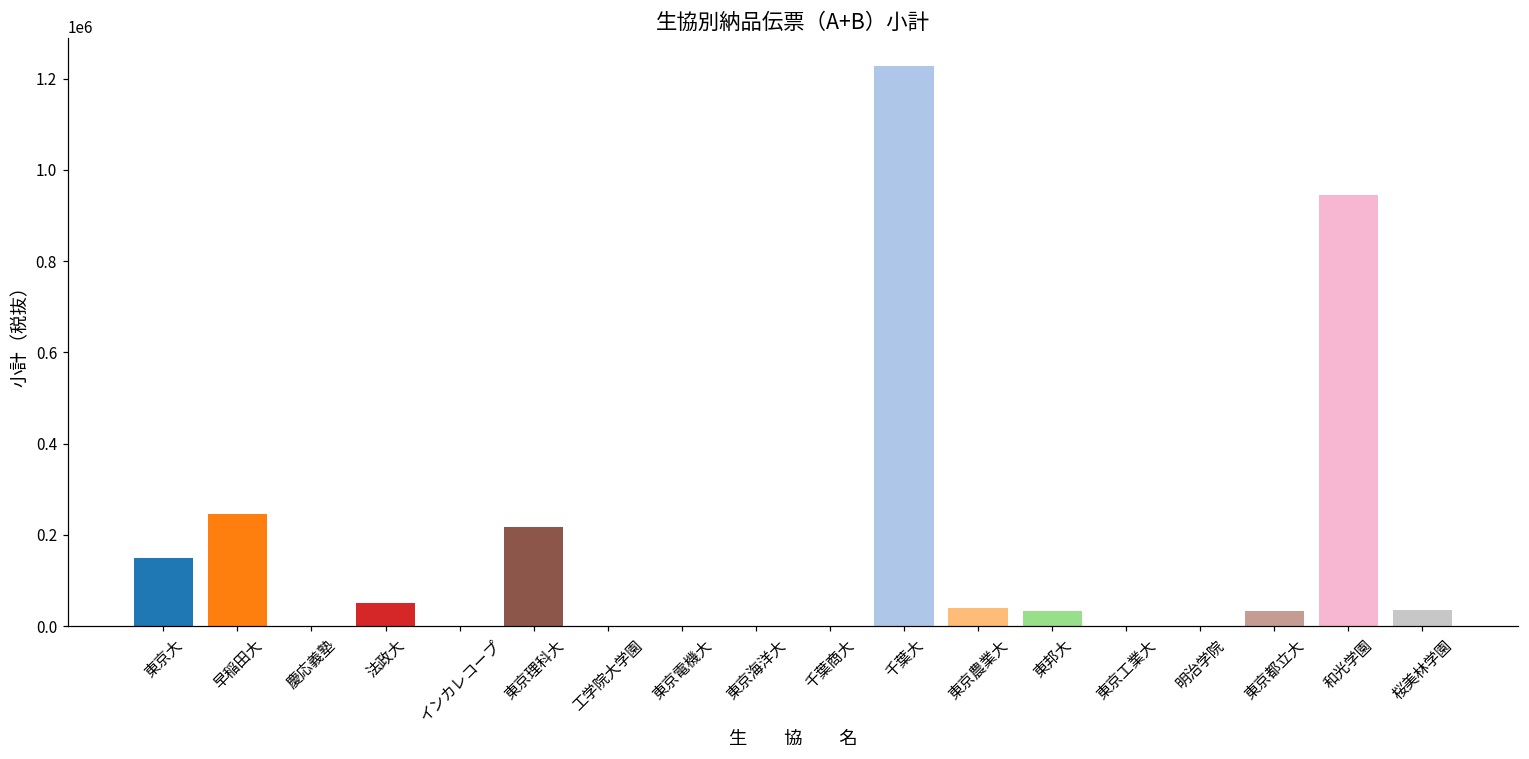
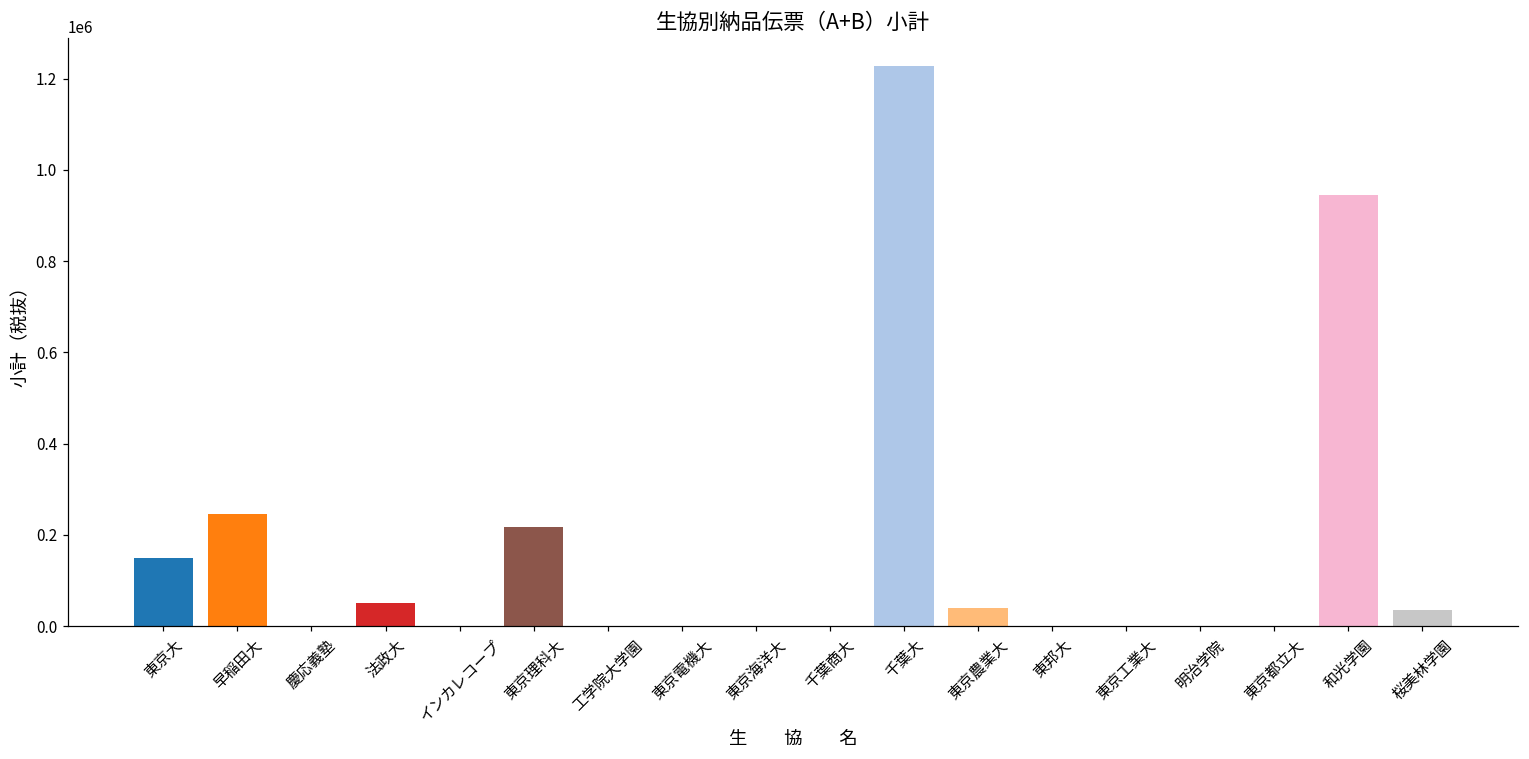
  {
    "東京大": 150000,
    "早稲田大": 250000,
    "慶応義塾": 0,
    "法政大": 50000,
    "インカレコープ": 0,
    "東京理科大": 220000,
    "工学院大学園": 0,
    "東京電機大": 0,
    "東京海洋大": 0,
    "千葉商大": 0,
    "千葉大": 1230000,
    "東京農業大": 40000,
-   "東邦大": 30000,
+   "東邦大": 0,
    "東京工業大": 0,
    "明治学院": 0,
-   "東京都立大": 30000,
+   "東京都立大": 0,
    "和光学園": 940000,
    "桜美林学園": 30000
  }
